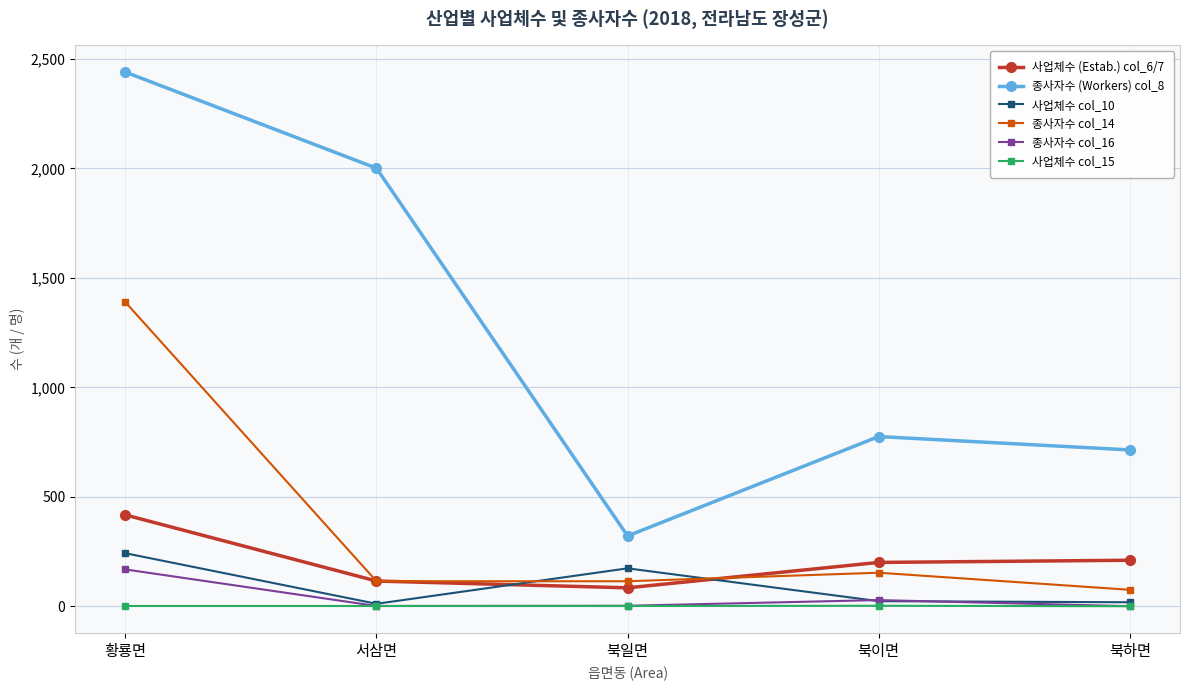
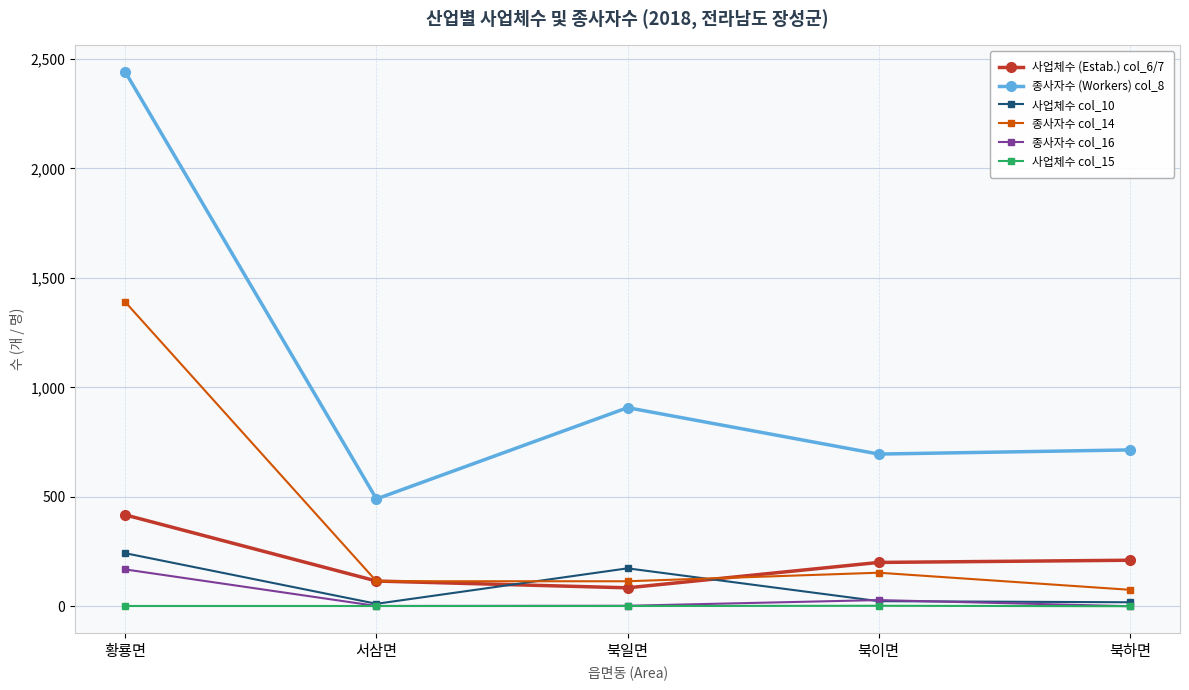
  {
    "종사자수 (Workers) col_8": {
      "황룡면": "2,440",
-     "서삼면": "2,000",
-     "북일면": "320",
-     "북이면": "780",
+     "서삼면": "490",
+     "북일면": "910",
+     "북이면": "700",
      "북하면": "710"
    },
    "사업체수 col_10": {
      "황룡면": "240",
      "북일면": "170",
      "북하면": "20"
    },
    "종사자수 col_16": {
      "황룡면": "170"
    },
    "사업체수 col_15": {
      "황룡면": "0",
      "북이면": "0"
    }
  }
